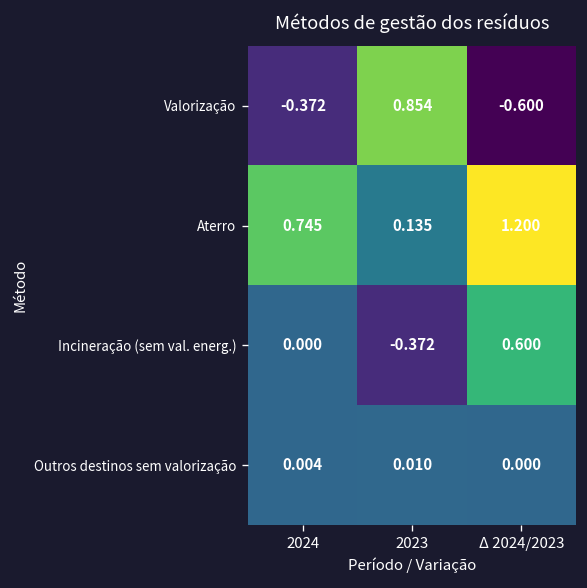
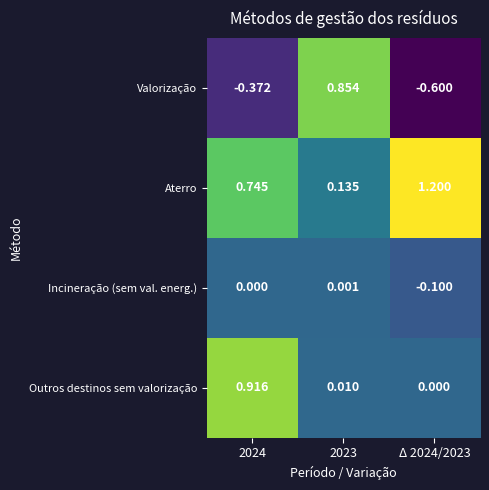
  {
    "Valorização": {
      "2024": -0.372,
      "2023": 0.854,
      "Δ 2024/2023": -0.600
    },
    "Aterro": {
      "2024": 0.745,
      "2023": 0.135,
      "Δ 2024/2023": 1.200
    },
    "Incineração (sem val. energ.)": {
      "2024": 0.000,
-     "2023": -0.372,
-     "Δ 2024/2023": 0.600
+     "2023": 0.001,
+     "Δ 2024/2023": -0.100
    },
    "Outros destinos sem valorização": {
-     "2024": 0.004,
+     "2024": 0.916,
      "2023": 0.010,
      "Δ 2024/2023": 0.000
    }
  }
